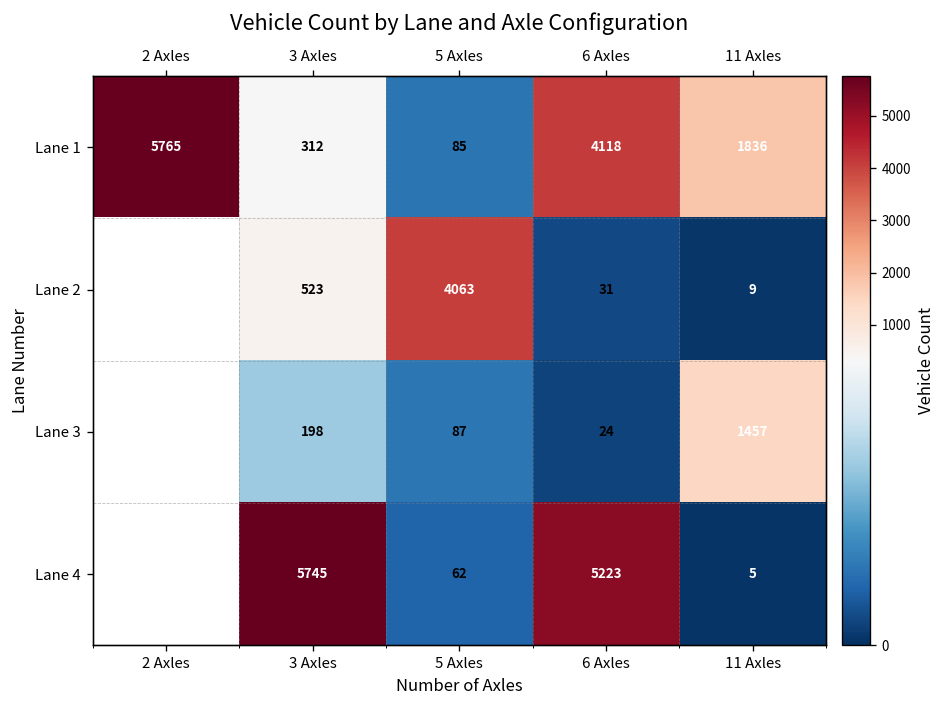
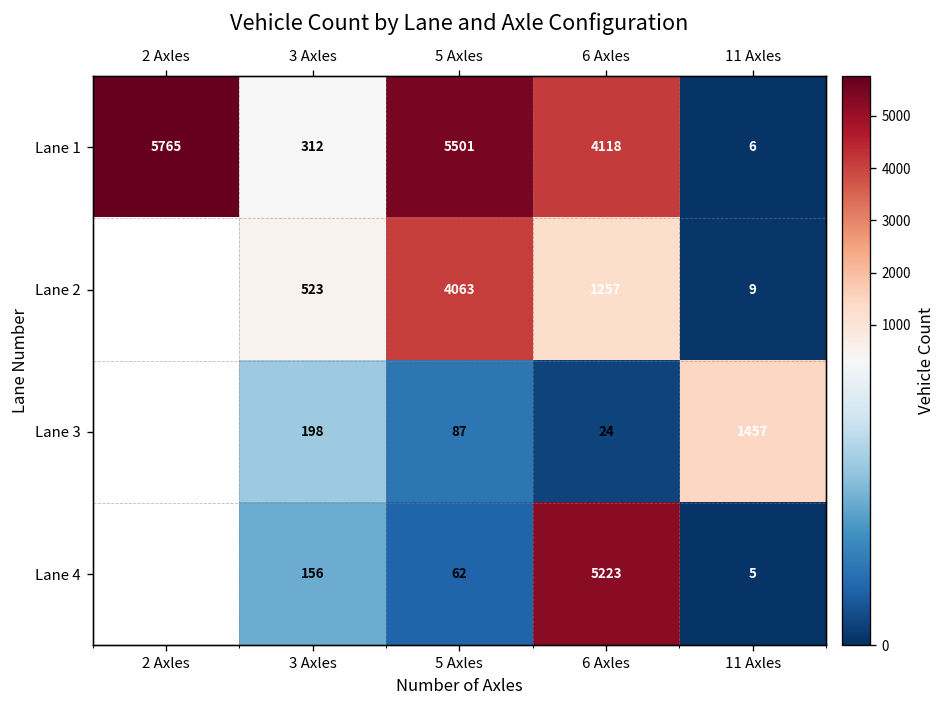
  {
    "Lane 1": {
      "2 Axles": 5765,
      "3 Axles": 312,
-     "5 Axles": 85,
+     "5 Axles": 5501,
      "6 Axles": 4118,
-     "11 Axles": 1836
+     "11 Axles": 6
    },
    "Lane 2": {
      "3 Axles": 523,
      "5 Axles": 4063,
-     "6 Axles": 31,
+     "6 Axles": 1257,
      "11 Axles": 9
    },
    "Lane 3": {
      "3 Axles": 198,
      "5 Axles": 87,
      "6 Axles": 24,
      "11 Axles": 1457
    },
    "Lane 4": {
-     "3 Axles": 5745,
+     "3 Axles": 156,
      "5 Axles": 62,
      "6 Axles": 5223,
      "11 Axles": 5
    }
  }
